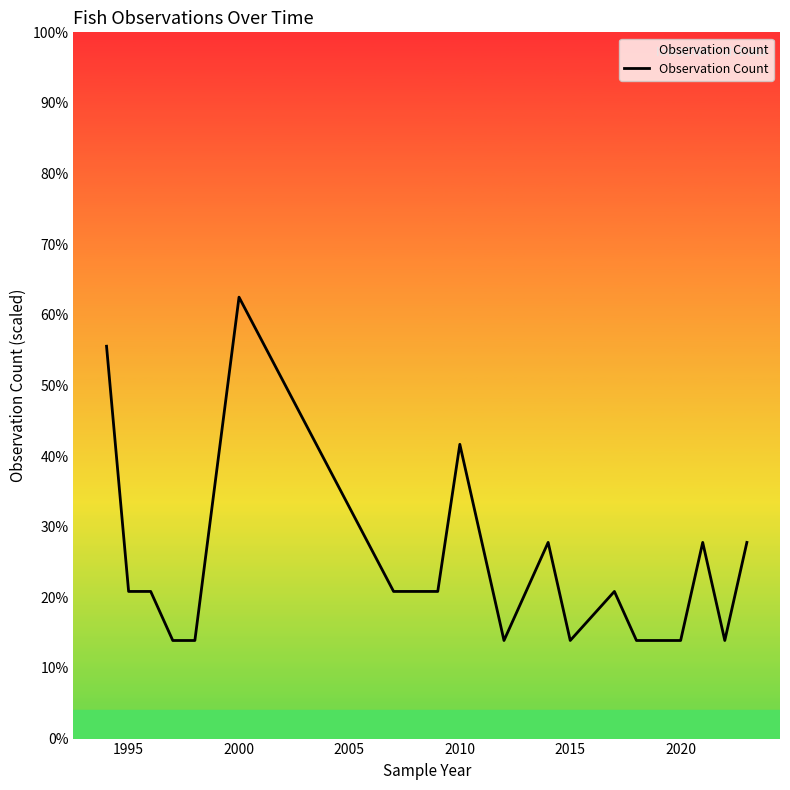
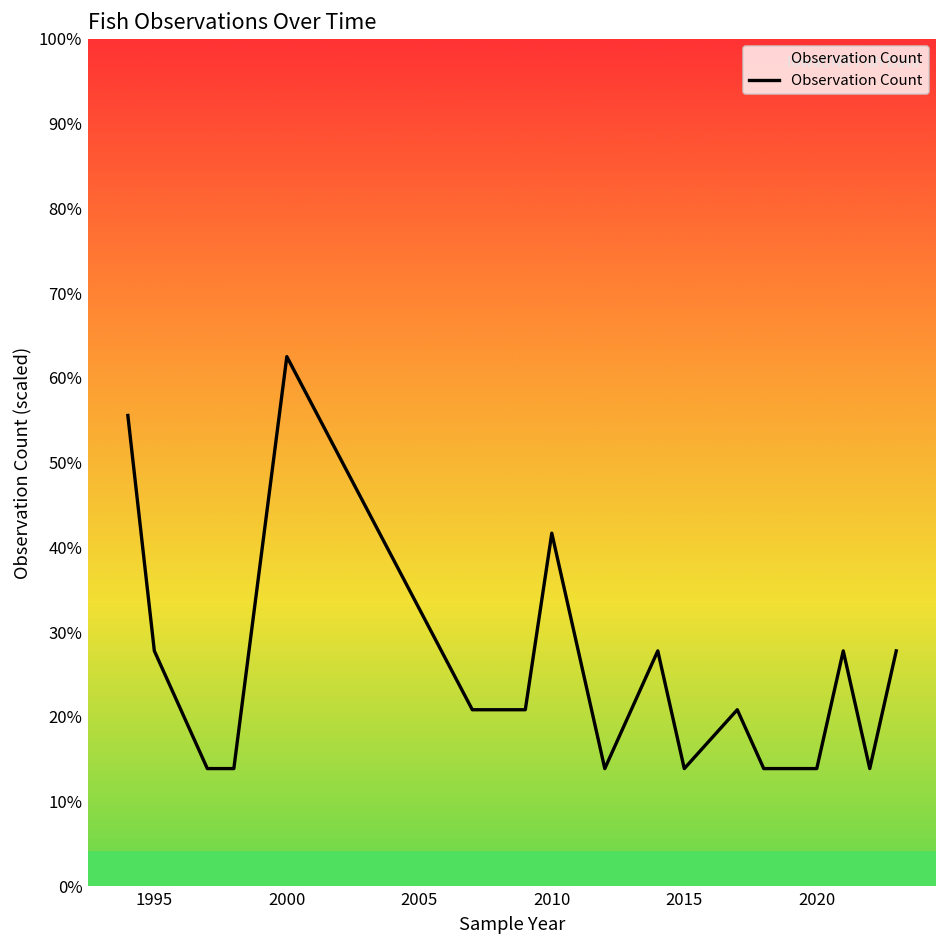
  {
-   "1995": "21%",
+   "1995": "28%",
    "2000": "63%",
    "2010": "42%",
    "2015": "14%",
    "2020": "14%"
  }
